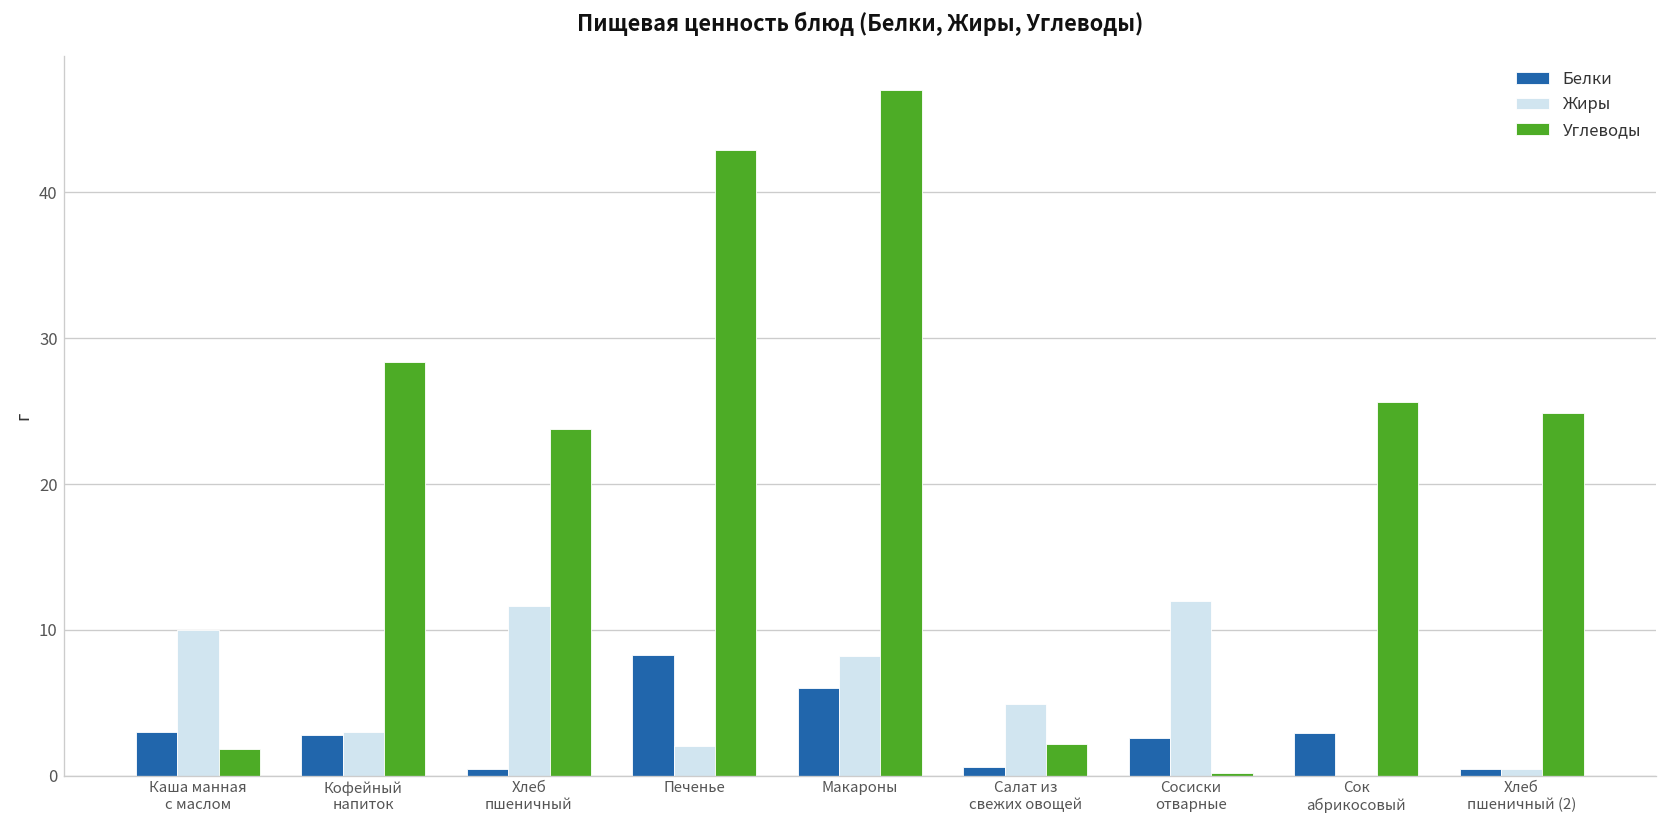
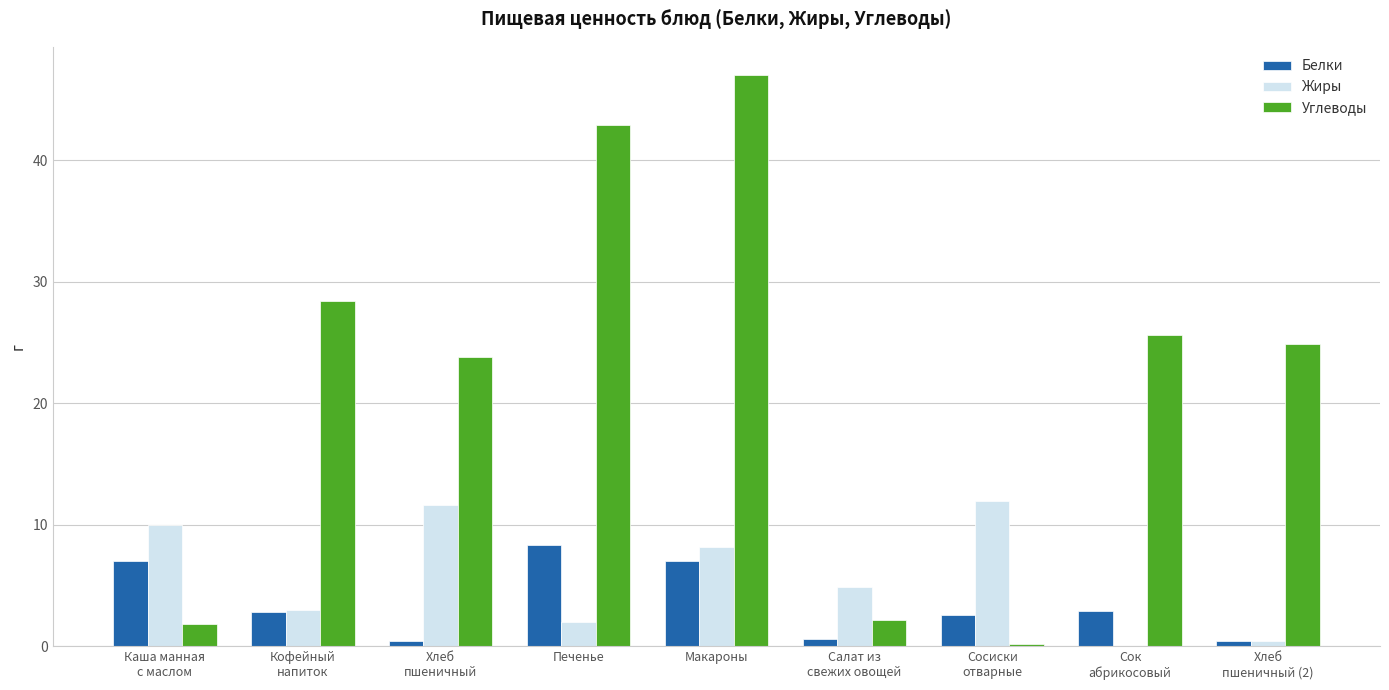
  {
    "Белки": {
-     "Каша манная с маслом": 3,
+     "Каша манная с маслом": 7,
      "Кофейный напиток": 3,
      "Хлеб пшеничный": 0.5,
      "Печенье": 8.3,
-     "Макароны": 6,
+     "Макароны": 7,
      "Салат из свежих овощей": 0.6,
      "Сосиски отварные": 2.6,
      "Сок абрикосовый": 3,
      "Хлеб пшеничный (2)": 0.5
    },
    "Жиры": {
      "Каша манная с маслом": 10,
      "Кофейный напиток": 3,
      "Хлеб пшеничный": 11.6,
      "Печенье": 2,
      "Макароны": 8,
      "Салат из свежих овощей": 5,
      "Сосиски отварные": 12,
      "Сок абрикосовый": 0,
      "Хлеб пшеничный (2)": 0.5
    },
    "Углеводы": {
      "Каша манная с маслом": 2,
      "Кофейный напиток": 28.4,
      "Хлеб пшеничный": 24,
      "Печенье": 43,
      "Макароны": 47,
      "Салат из свежих овощей": 2,
      "Сок абрикосовый": 25.6,
      "Хлеб пшеничный (2)": 25
    }
  }
